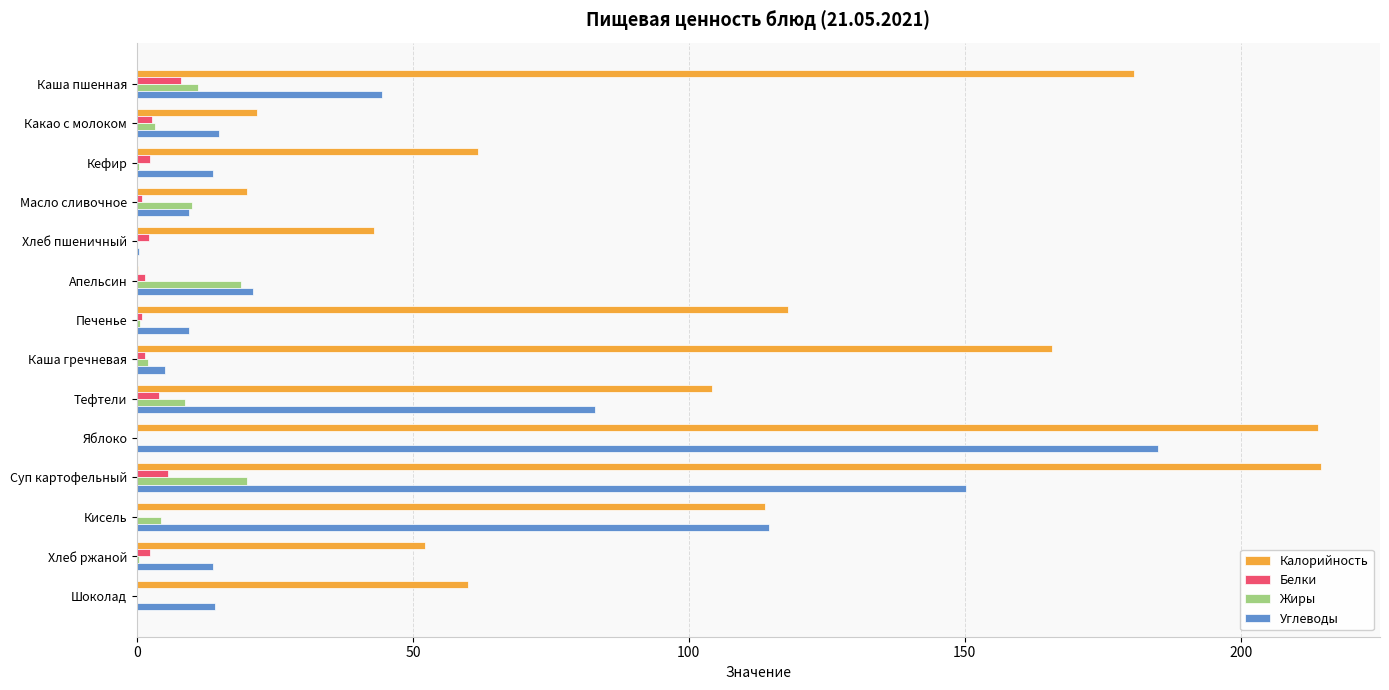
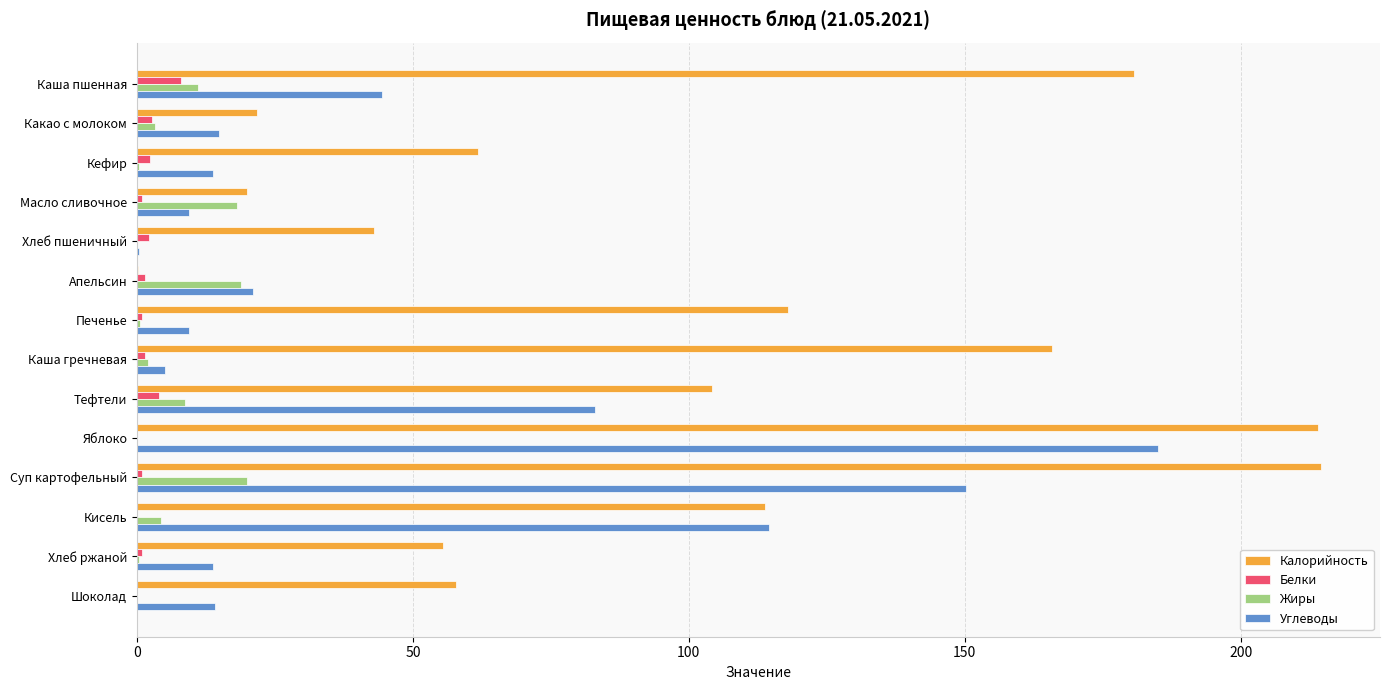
  {
    "Калорийность": {
      "Каша пшенная": 181,
      "Какао с молоком": 22,
      "Кефир": 62,
      "Масло сливочное": 20,
      "Хлеб пшеничный": 43,
      "Печенье": 118,
      "Каша гречневая": 166,
      "Тефтели": 104,
      "Яблоко": 214,
      "Суп картофельный": 215,
      "Кисель": 114,
-     "Хлеб ржаной": 52,
-     "Шоколад": 60
+     "Хлеб ржаной": 55,
+     "Шоколад": 58
    },
    "Белки": {
      "Каша пшенная": 8,
      "Какао с молоком": 3,
      "Кефир": 2,
      "Масло сливочное": 1,
      "Хлеб пшеничный": 2,
      "Апельсин": 2,
      "Печенье": 1,
      "Каша гречневая": 1,
      "Тефтели": 4,
      "Яблоко": 0,
-     "Суп картофельный": 6,
+     "Суп картофельный": 1,
      "Кисель": 0,
-     "Хлеб ржаной": 2,
+     "Хлеб ржаной": 1,
      "Шоколад": 0
    },
    "Жиры": {
      "Каша пшенная": 11,
      "Какао с молоком": 3,
-     "Масло сливочное": 10,
+     "Масло сливочное": 18,
      "Хлеб пшеничный": 0,
      "Апельсин": 19,
      "Печенье": 1,
      "Каша гречневая": 2,
      "Тефтели": 9,
      "Яблоко": 0,
      "Суп картофельный": 20,
      "Кисель": 4,
      "Шоколад": 0
    },
    "Углеводы": {
      "Каша пшенная": 44,
      "Какао с молоком": 15,
      "Кефир": 14,
      "Масло сливочное": 10,
      "Апельсин": 21,
      "Печенье": 10,
      "Каша гречневая": 5,
      "Тефтели": 83,
      "Яблоко": 185,
      "Суп картофельный": 150,
      "Кисель": 115,
      "Хлеб ржаной": 14,
      "Шоколад": 14
    }
  }
